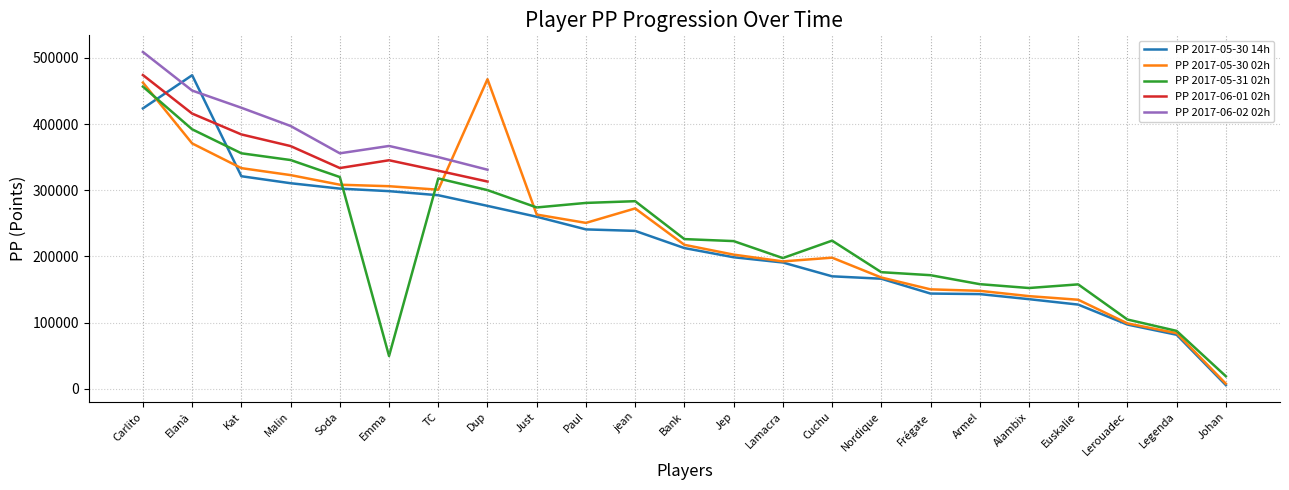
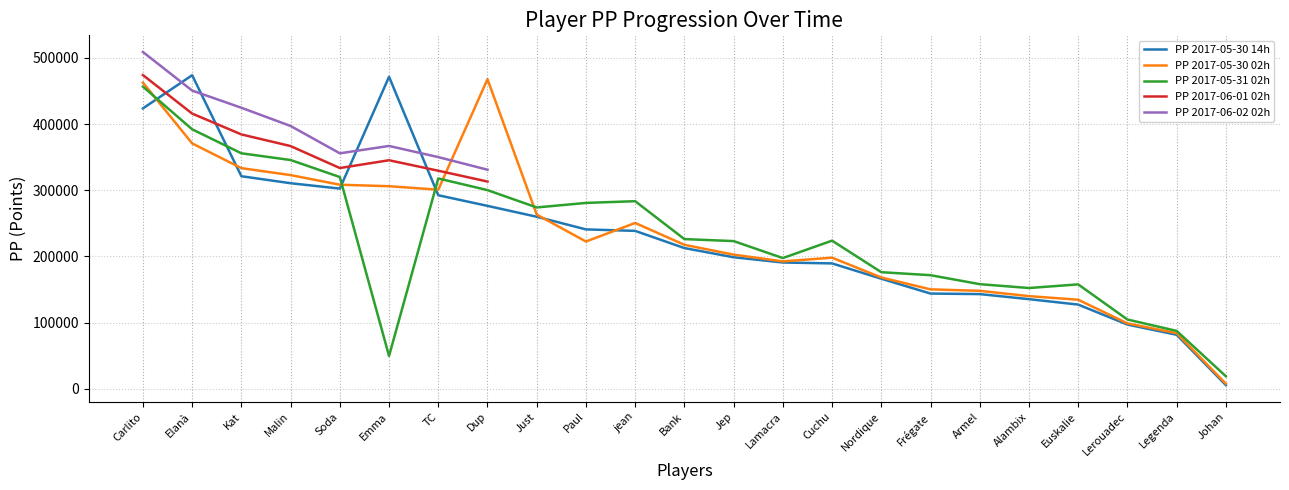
  {
    "PP 2017-05-30 14h": {
      "Carlito": 420000,
      "Elanà": 470000,
      "Kat": 320000,
      "Malin": 310000,
      "Soda": 300000,
-     "Emma": 300000,
+     "Emma": 470000,
      "TC": 290000,
      "Dup": 280000,
      "Paul": 240000,
      "jean": 240000,
      "Bank": 210000,
      "Jep": 200000,
-     "Cuchu": 170000,
+     "Cuchu": 190000,
      "Frégate": 140000,
      "Armel": 140000,
      "Alambix": 140000,
      "Euskalie": 130000
    },
    "PP 2017-05-30 02h": {
      "Carlito": 460000,
      "Elanà": 370000,
      "Kat": 330000,
      "Malin": 320000,
      "Soda": 310000,
      "Emma": 310000,
      "TC": 300000,
      "Dup": 470000,
-     "Paul": 250000,
-     "jean": 270000,
+     "Paul": 220000,
+     "jean": 250000,
      "Bank": 220000,
      "Jep": 200000,
      "Cuchu": 200000,
      "Frégate": 150000,
      "Armel": 150000,
      "Alambix": 140000,
      "Euskalie": 130000
    },
    "PP 2017-05-31 02h": {
      "Carlito": 460000,
      "Elanà": 390000,
      "Kat": 360000,
      "Malin": 350000,
      "Soda": 320000,
      "Emma": 50000,
      "TC": 320000,
      "Dup": 300000,
      "Just": 270000,
      "Paul": 280000,
      "jean": 280000,
      "Bank": 230000,
      "Jep": 220000,
      "Lamacra": 200000,
      "Cuchu": 220000,
      "Nordique": 180000,
      "Frégate": 170000,
      "Armel": 160000,
      "Alambix": 150000,
      "Euskalie": 160000,
      "Lerouadec": 100000,
      "Johan": 20000
    },
    "PP 2017-06-01 02h": {
      "Carlito": 470000,
      "Elanà": 420000,
      "Kat": 380000,
      "Malin": 370000,
      "Soda": 330000,
      "Emma": 350000,
      "TC": 330000,
      "Dup": 310000
    },
    "PP 2017-06-02 02h": {
      "Carlito": 510000,
      "Elanà": 450000,
      "Kat": 420000,
      "Malin": 400000,
      "Soda": 360000,
      "Emma": 370000,
      "TC": 350000,
      "Dup": 330000
    }
  }
